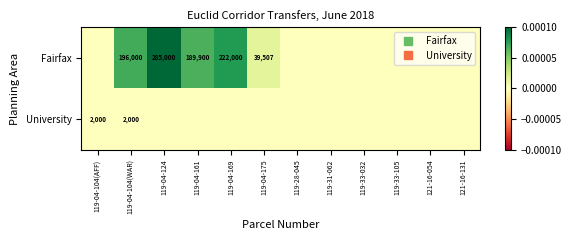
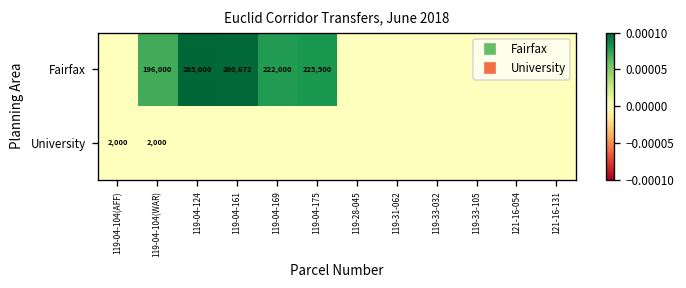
  {
    "Fairfax": {
      "119-04-104(WAR)": "196,000",
      "119-04-124": "285,000",
-     "119-04-161": "189,900",
+     "119-04-161": "280,672",
      "119-04-169": "222,000",
-     "119-04-175": "39,507"
+     "119-04-175": "225,500"
    },
    "University": {
      "119-04-104(AFF)": "2,000",
      "119-04-104(WAR)": "2,000"
    }
  }
